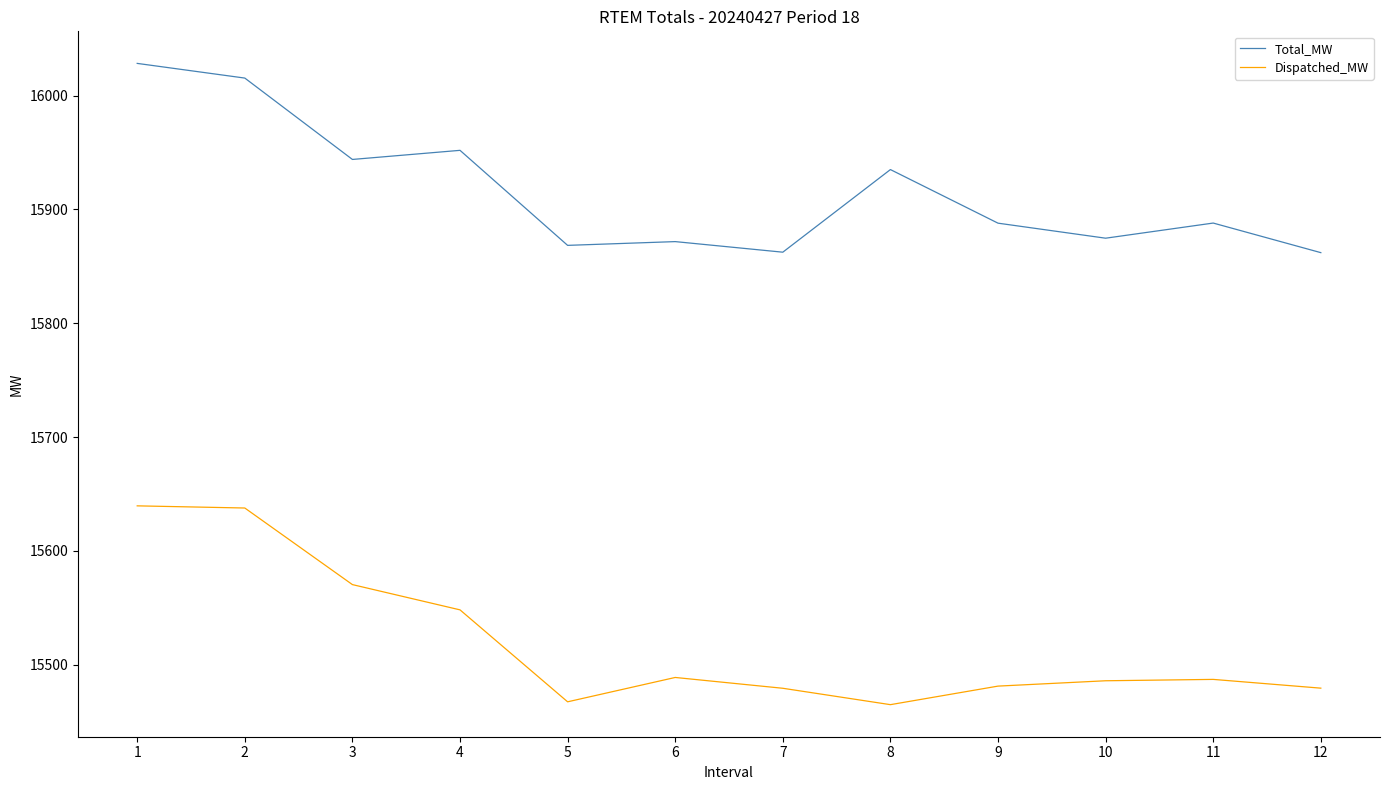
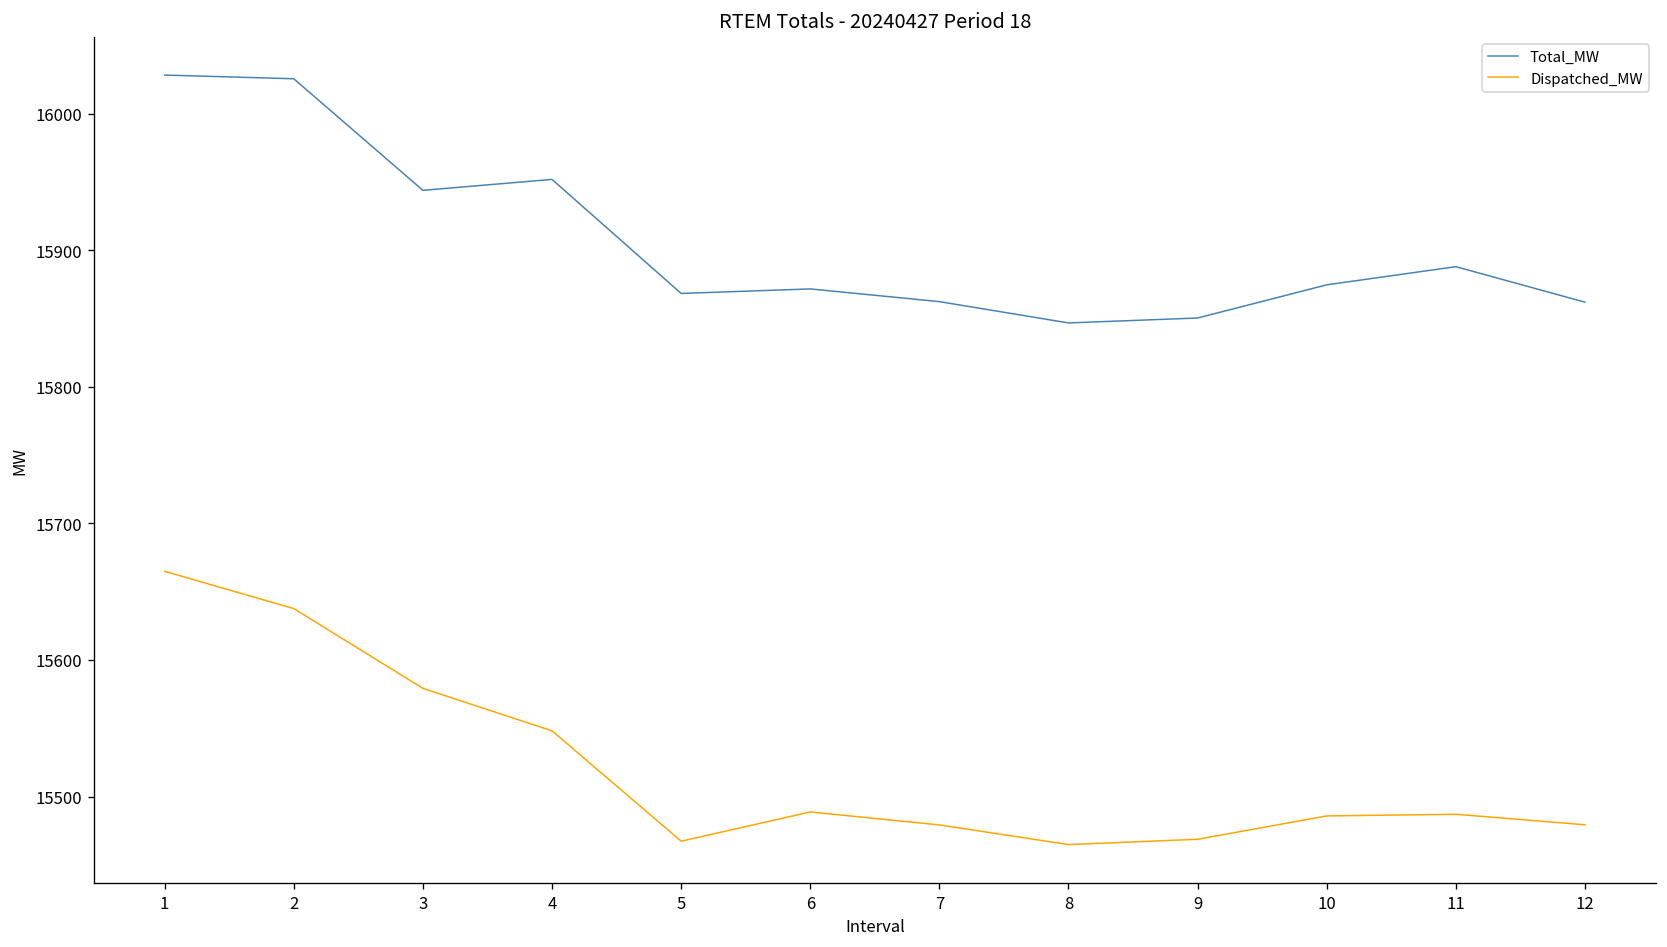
  {
    "Total_MW": {
      "1": 16028,
-     "2": 16015,
+     "2": 16026,
      "3": 15944,
      "4": 15952,
      "5": 15868,
      "6": 15872,
      "7": 15862,
-     "8": 15935,
-     "9": 15888,
+     "8": 15847,
+     "9": 15850,
      "10": 15875,
      "11": 15888,
      "12": 15862
    },
    "Dispatched_MW": {
-     "1": 15640,
+     "1": 15665,
      "2": 15638,
-     "3": 15570,
+     "3": 15579,
      "4": 15548,
      "5": 15467,
      "6": 15489,
      "7": 15479,
      "8": 15465,
-     "9": 15481,
+     "9": 15469,
      "10": 15486,
      "11": 15487,
      "12": 15479
    }
  }
